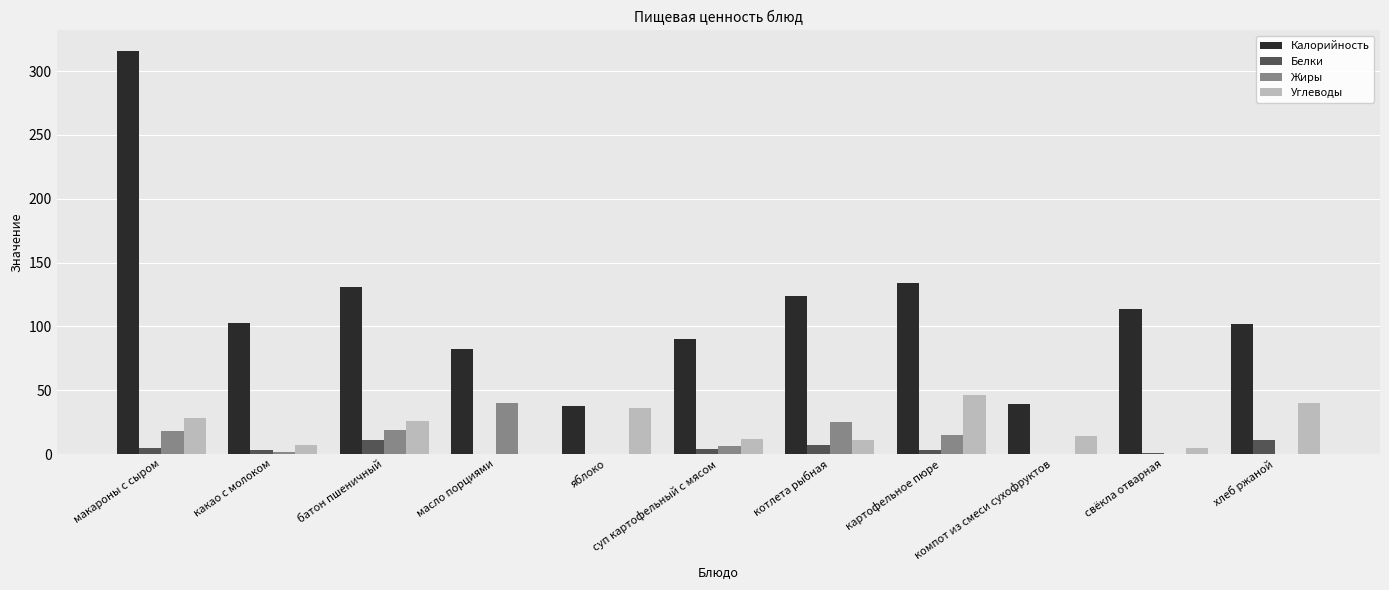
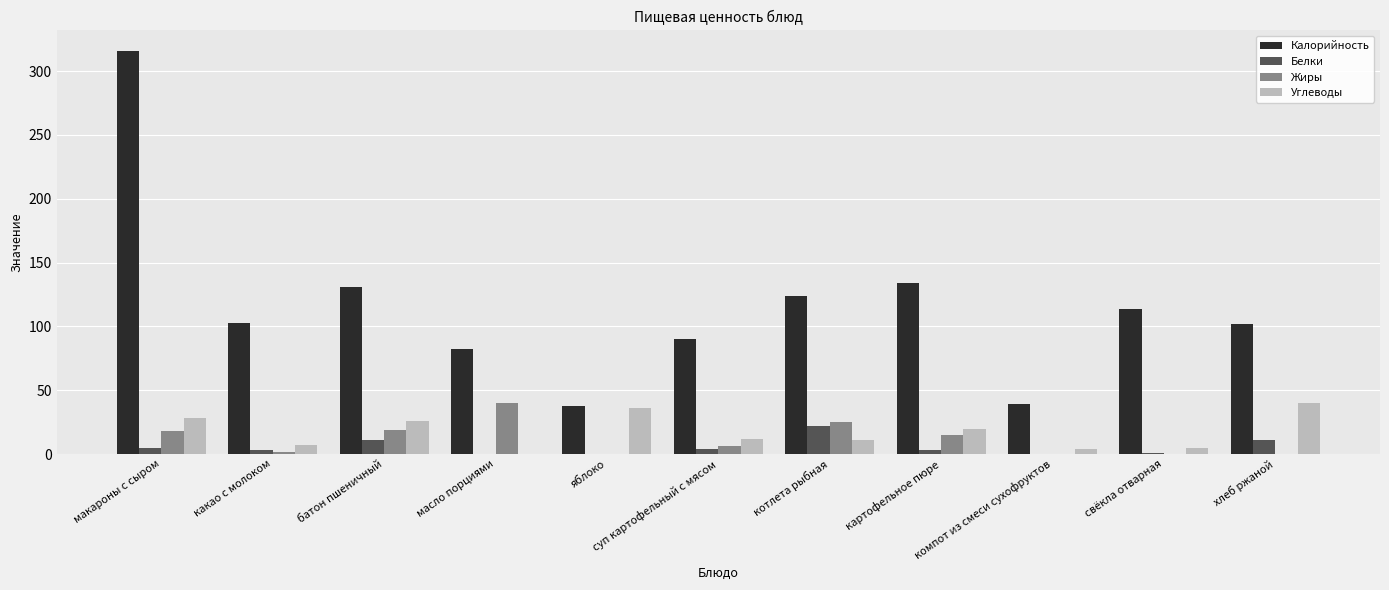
  {
    "Калорийность": {
      "макароны с сыром": 316,
      "какао с молоком": 103,
      "батон пшеничный": 131,
      "масло порциями": 82,
      "яблоко": 38,
      "суп картофельный с мясом": 90,
      "котлета рыбная": 124,
      "картофельное пюре": 134,
      "компот из смеси сухофруктов": 39,
      "свёкла отварная": 114,
      "хлеб ржаной": 102
    },
    "Белки": {
      "макароны с сыром": 5,
      "какао с молоком": 3,
      "батон пшеничный": 11,
      "масло порциями": 0,
      "яблоко": 0,
      "суп картофельный с мясом": 4,
-     "котлета рыбная": 7,
+     "котлета рыбная": 22,
      "картофельное пюре": 3,
      "компот из смеси сухофруктов": 0,
      "хлеб ржаной": 11
    },
    "Жиры": {
      "макароны с сыром": 18,
      "какао с молоком": 2,
      "батон пшеничный": 19,
      "масло порциями": 40,
      "яблоко": 0,
      "суп картофельный с мясом": 6,
      "котлета рыбная": 25,
      "картофельное пюре": 15,
      "компот из смеси сухофруктов": 0,
      "свёкла отварная": 0,
      "хлеб ржаной": 0
    },
    "Углеводы": {
      "макароны с сыром": 28,
      "какао с молоком": 7,
      "батон пшеничный": 26,
      "масло порциями": 0,
      "яблоко": 36,
      "суп картофельный с мясом": 12,
      "котлета рыбная": 11,
-     "картофельное пюре": 46,
-     "компот из смеси сухофруктов": 14,
+     "картофельное пюре": 20,
+     "компот из смеси сухофруктов": 4,
      "свёкла отварная": 5,
      "хлеб ржаной": 40
    }
  }
